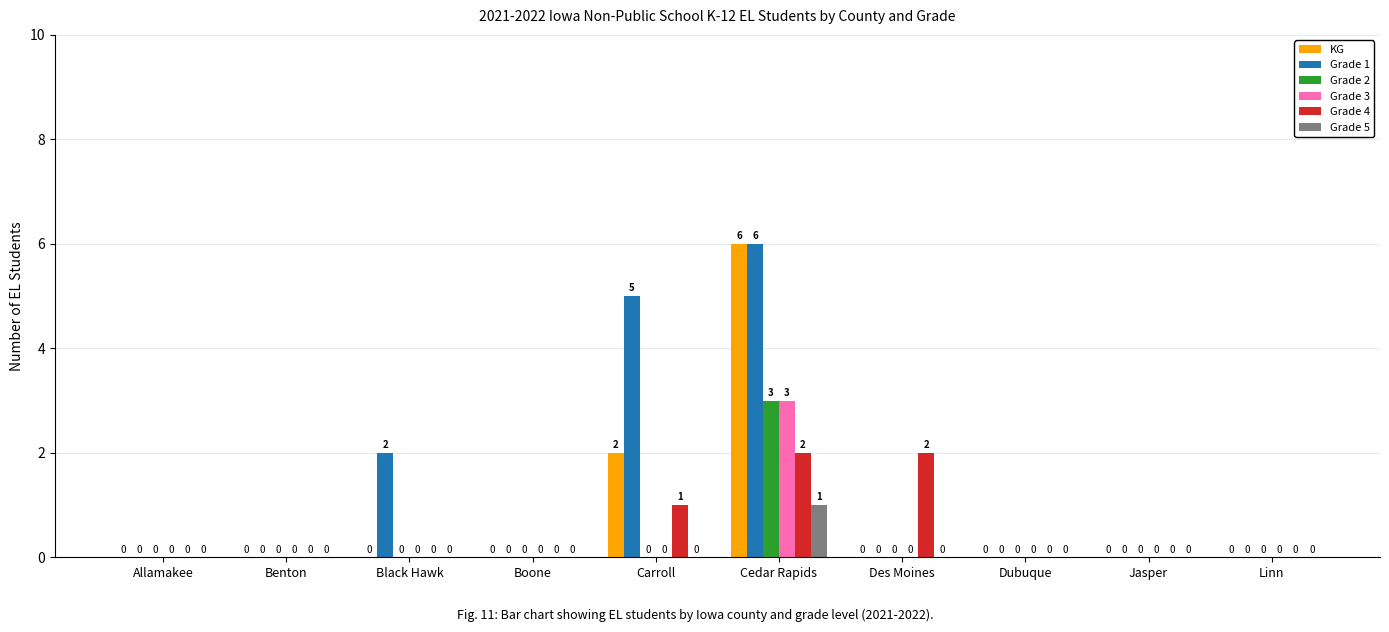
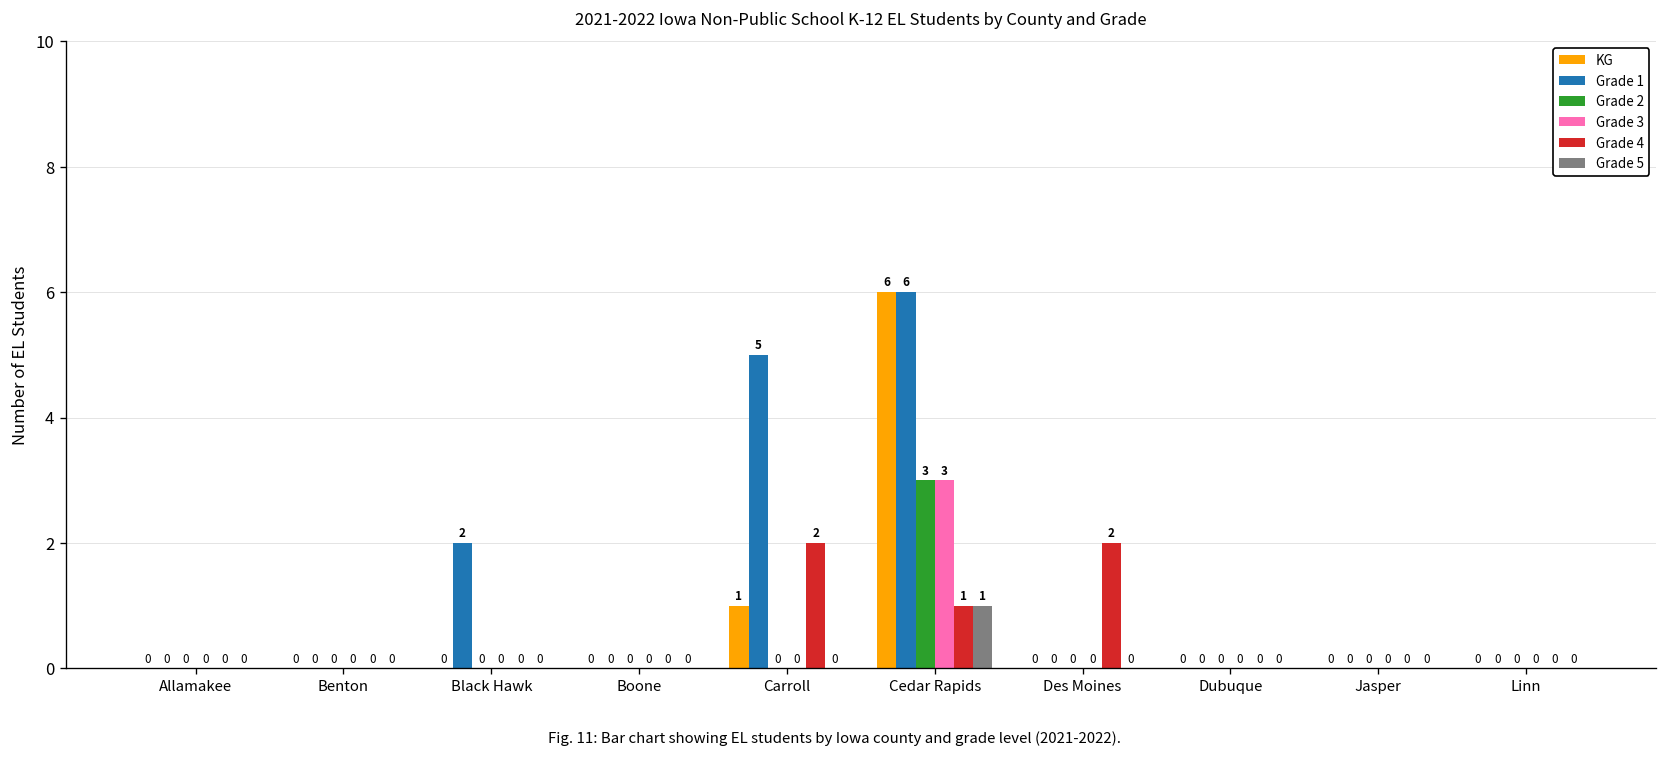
  {
    "KG": {
      "Allamakee": 0,
      "Benton": 0,
      "Black Hawk": 0,
      "Boone": 0,
-     "Carroll": 2,
+     "Carroll": 1,
      "Cedar Rapids": 6,
      "Des Moines": 0,
      "Dubuque": 0,
      "Jasper": 0,
      "Linn": 0
    },
    "Grade 1": {
      "Allamakee": 0,
      "Benton": 0,
      "Black Hawk": 2,
      "Boone": 0,
      "Carroll": 5,
      "Cedar Rapids": 6,
      "Des Moines": 0,
      "Dubuque": 0,
      "Jasper": 0,
      "Linn": 0
    },
    "Grade 2": {
      "Allamakee": 0,
      "Benton": 0,
      "Black Hawk": 0,
      "Boone": 0,
      "Carroll": 0,
      "Cedar Rapids": 3,
      "Des Moines": 0,
      "Dubuque": 0,
      "Jasper": 0,
      "Linn": 0
    },
    "Grade 3": {
      "Allamakee": 0,
      "Benton": 0,
      "Black Hawk": 0,
      "Boone": 0,
      "Carroll": 0,
      "Cedar Rapids": 3,
      "Des Moines": 0,
      "Dubuque": 0,
      "Jasper": 0,
      "Linn": 0
    },
    "Grade 4": {
      "Allamakee": 0,
      "Benton": 0,
      "Black Hawk": 0,
      "Boone": 0,
-     "Carroll": 1,
-     "Cedar Rapids": 2,
+     "Carroll": 2,
+     "Cedar Rapids": 1,
      "Des Moines": 2,
      "Dubuque": 0,
      "Jasper": 0,
      "Linn": 0
    },
    "Grade 5": {
      "Allamakee": 0,
      "Benton": 0,
      "Black Hawk": 0,
      "Boone": 0,
      "Carroll": 0,
      "Cedar Rapids": 1,
      "Des Moines": 0,
      "Dubuque": 0,
      "Jasper": 0,
      "Linn": 0
    }
  }
